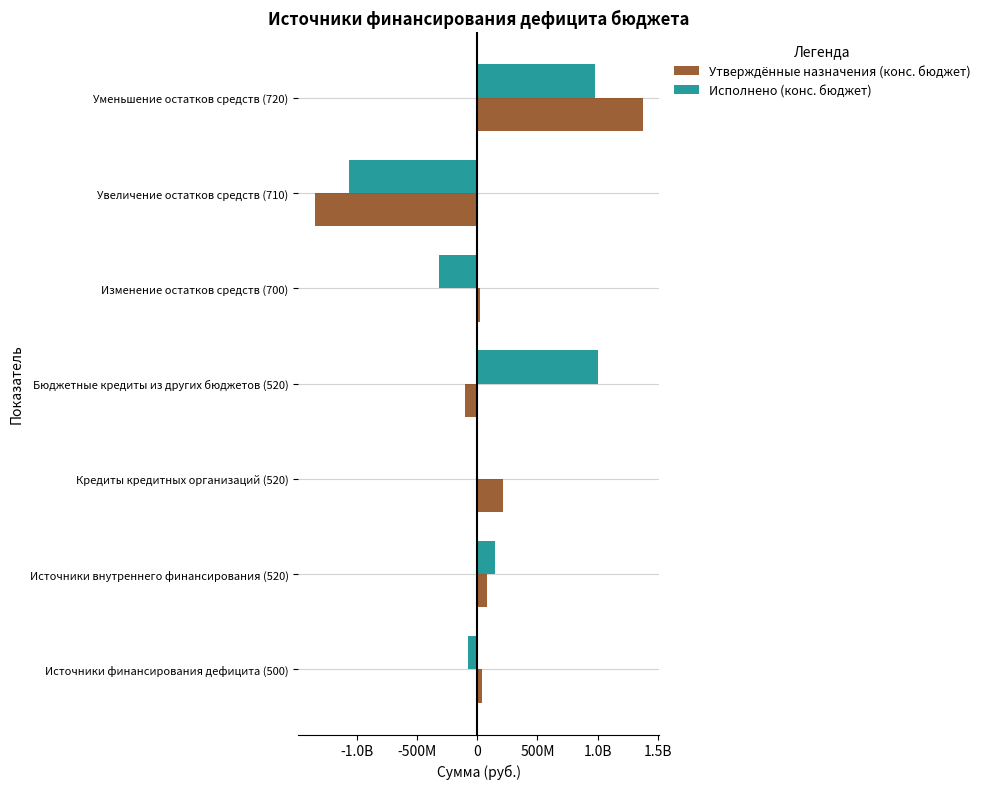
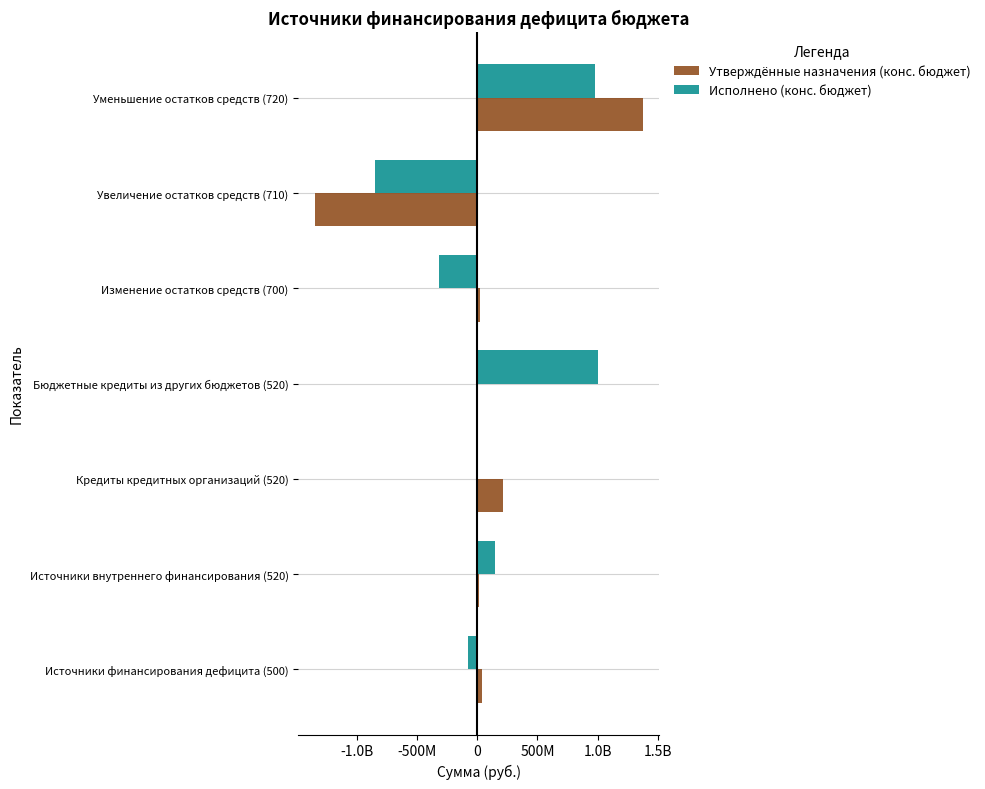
  {
    "Утверждённые назначения (конс. бюджет)": {
      "Уменьшение остатков средств (720)": 1380000000,
      "Увеличение остатков средств (710)": -1350000000,
      "Изменение остатков средств (700)": 20000000,
-     "Бюджетные кредиты из других бюджетов (520)": -100000000,
+     "Бюджетные кредиты из других бюджетов (520)": 0,
      "Кредиты кредитных организаций (520)": 210000000,
-     "Источники внутреннего финансирования (520)": 80000000,
+     "Источники внутреннего финансирования (520)": 10000000,
      "Источники финансирования дефицита (500)": 40000000
    },
    "Исполнено (конс. бюджет)": {
      "Уменьшение остатков средств (720)": 980000000,
-     "Увеличение остатков средств (710)": -1070000000,
+     "Увеличение остатков средств (710)": -850000000,
      "Изменение остатков средств (700)": -320000000,
      "Бюджетные кредиты из других бюджетов (520)": 1000000000,
      "Кредиты кредитных организаций (520)": 0,
      "Источники внутреннего финансирования (520)": 150000000,
      "Источники финансирования дефицита (500)": -80000000
    }
  }
